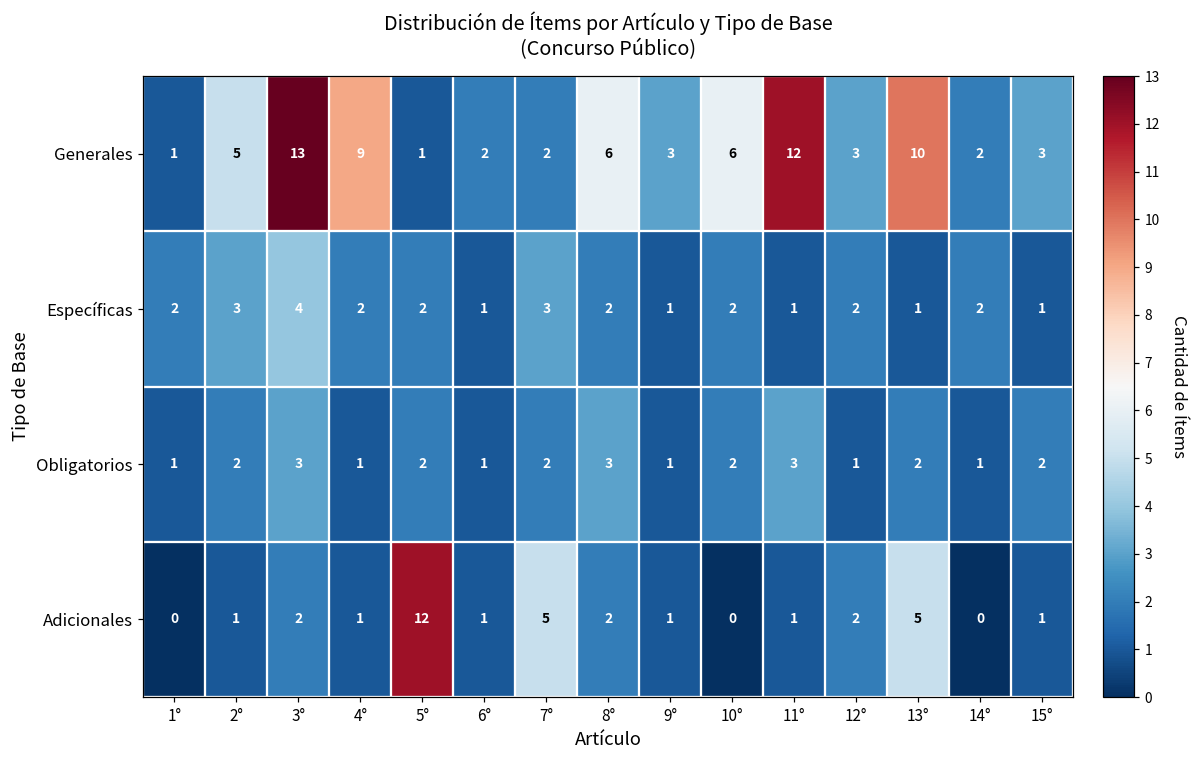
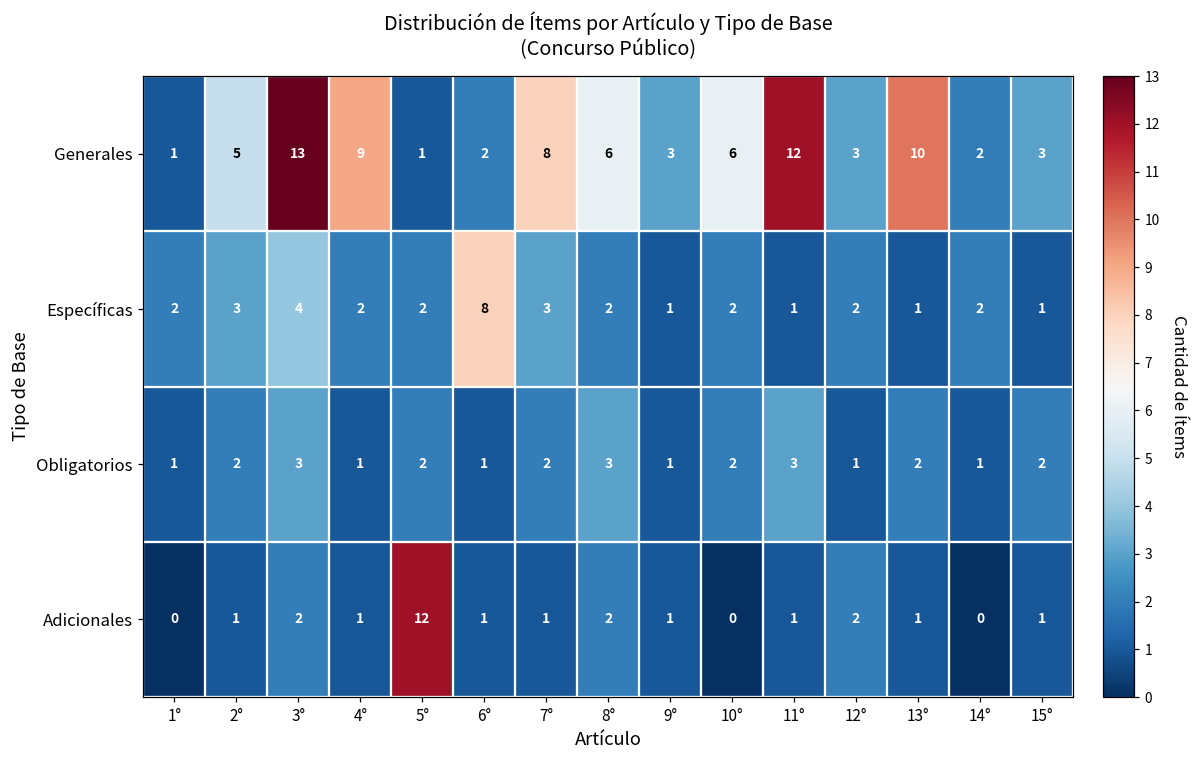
  {
    "Generales": {
      "1°": 1,
      "2°": 5,
      "3°": 13,
      "4°": 9,
      "5°": 1,
      "6°": 2,
-     "7°": 2,
+     "7°": 8,
      "8°": 6,
      "9°": 3,
      "10°": 6,
      "11°": 12,
      "12°": 3,
      "13°": 10,
      "14°": 2,
      "15°": 3
    },
    "Específicas": {
      "1°": 2,
      "2°": 3,
      "3°": 4,
      "4°": 2,
      "5°": 2,
-     "6°": 1,
+     "6°": 8,
      "7°": 3,
      "8°": 2,
      "9°": 1,
      "10°": 2,
      "11°": 1,
      "12°": 2,
      "13°": 1,
      "14°": 2,
      "15°": 1
    },
    "Obligatorios": {
      "1°": 1,
      "2°": 2,
      "3°": 3,
      "4°": 1,
      "5°": 2,
      "6°": 1,
      "7°": 2,
      "8°": 3,
      "9°": 1,
      "10°": 2,
      "11°": 3,
      "12°": 1,
      "13°": 2,
      "14°": 1,
      "15°": 2
    },
    "Adicionales": {
      "1°": 0,
      "2°": 1,
      "3°": 2,
      "4°": 1,
      "5°": 12,
      "6°": 1,
-     "7°": 5,
+     "7°": 1,
      "8°": 2,
      "9°": 1,
      "10°": 0,
      "11°": 1,
      "12°": 2,
-     "13°": 5,
+     "13°": 1,
      "14°": 0,
      "15°": 1
    }
  }
